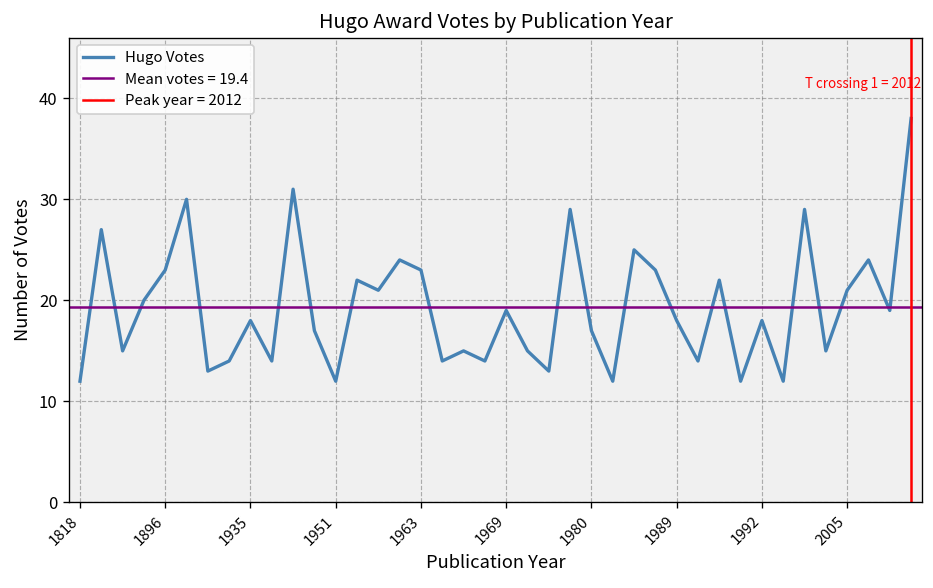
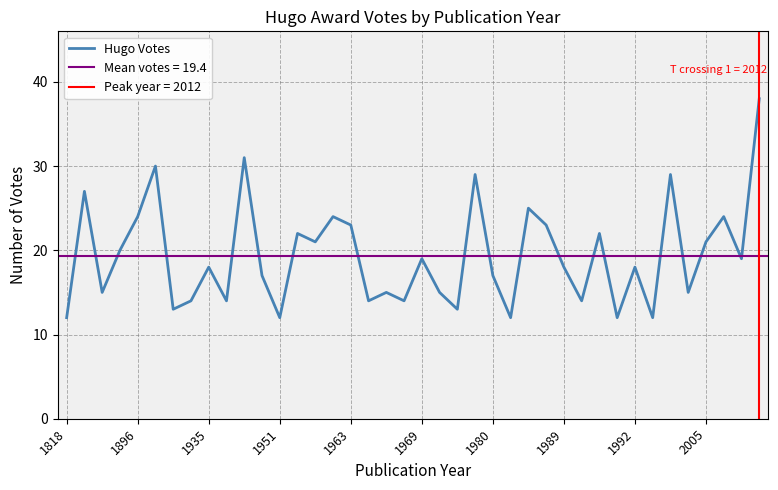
  {
    "1818": 12,
-   "1896": 23,
+   "1896": 24,
    "1935": 18,
    "1951": 12,
    "1969": 19,
    "2005": 21
  }
